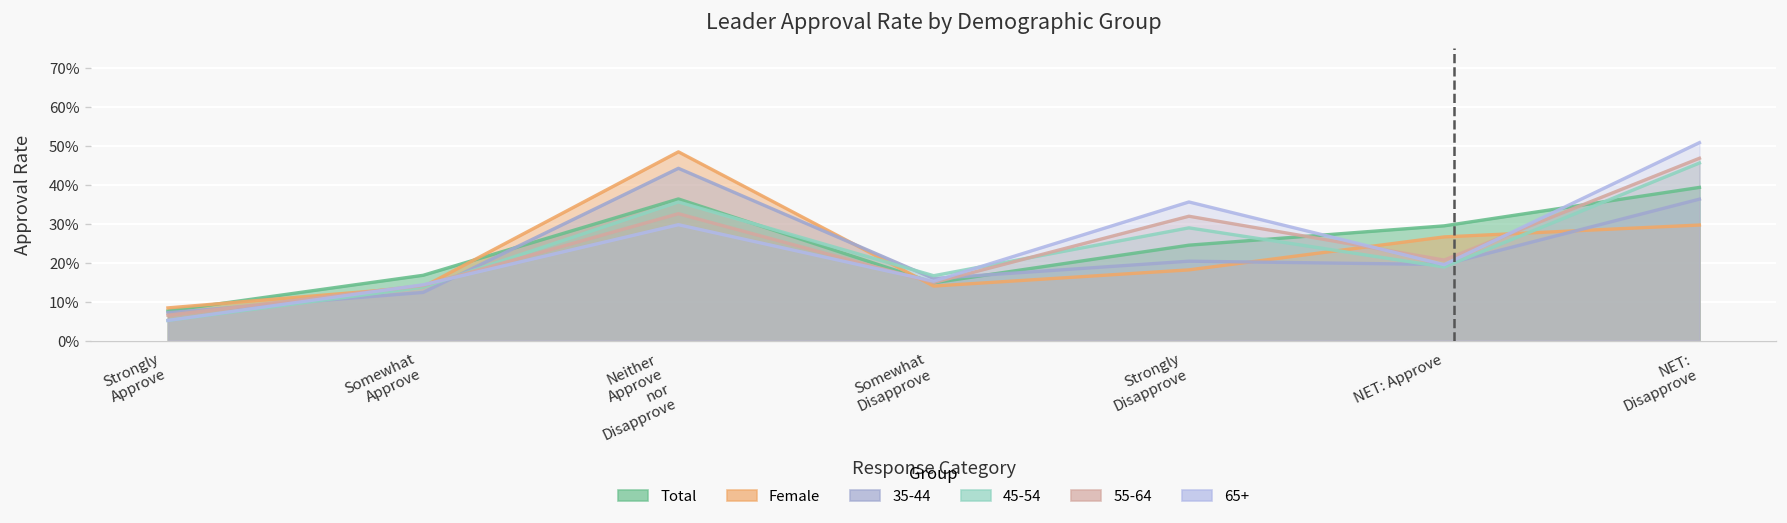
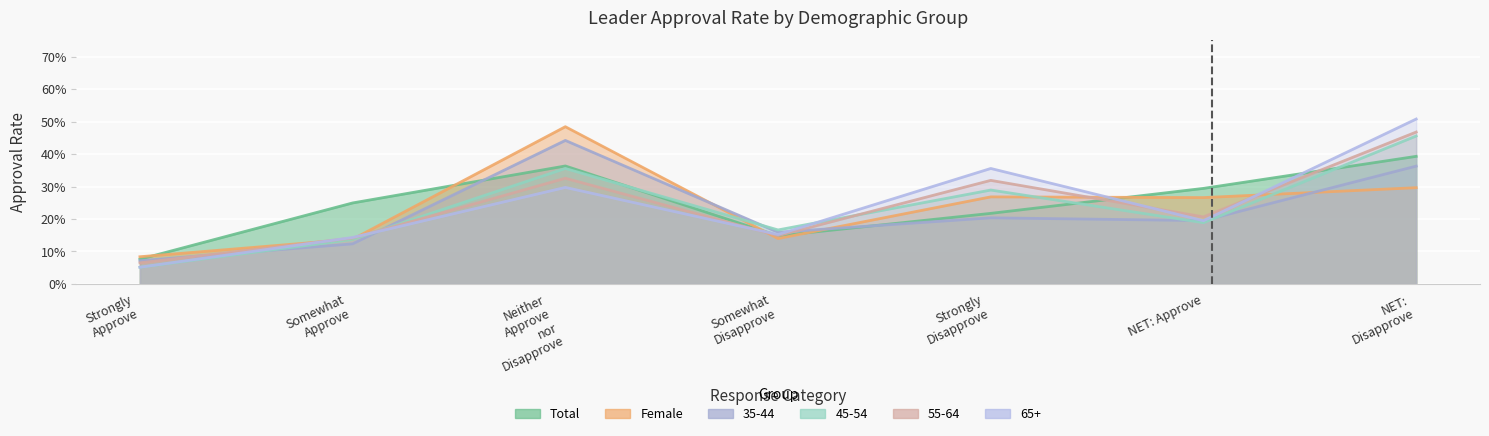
  {
    "Total": {
-     "Somewhat Approve": "17%",
-     "Strongly Disapprove": "24%",
+     "Somewhat Approve": "25%",
+     "Strongly Disapprove": "22%",
      "NET: Approve": "29%",
      "NET: Disapprove": "39%"
    },
    "Female": {
      "Neither Approve nor Disapprove": "48%",
      "Somewhat Disapprove": "14%",
-     "Strongly Disapprove": "18%",
+     "Strongly Disapprove": "27%",
      "NET: Approve": "27%",
      "NET: Disapprove": "30%"
    }
  }
